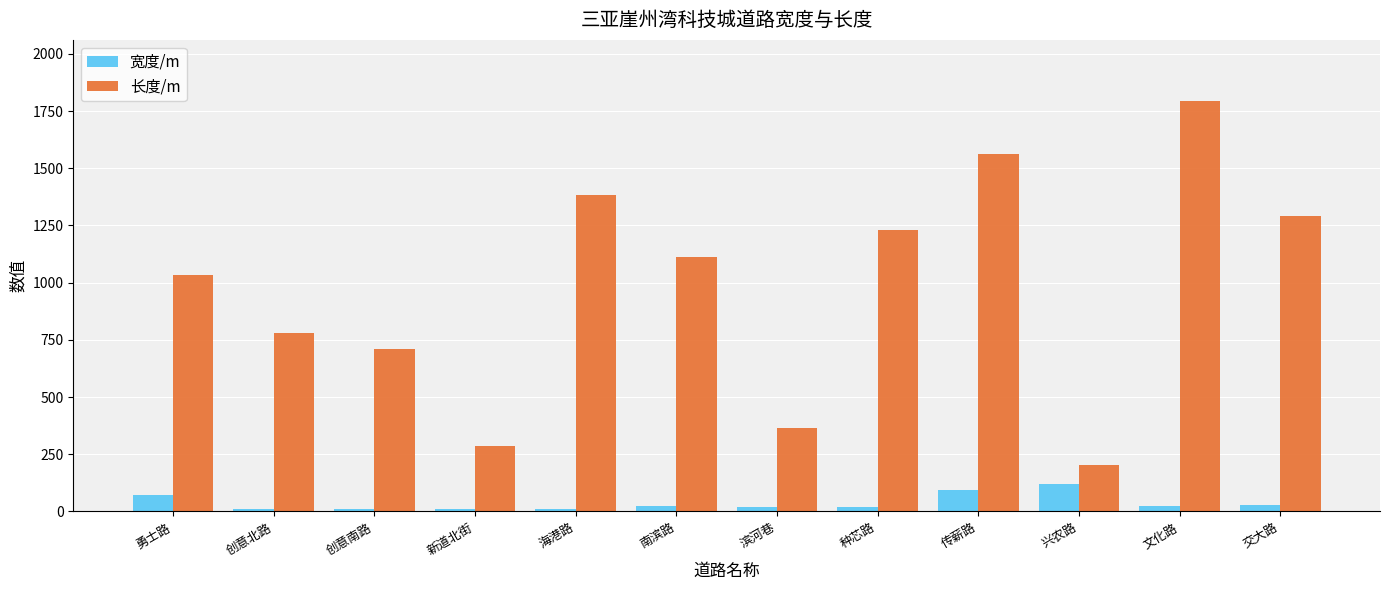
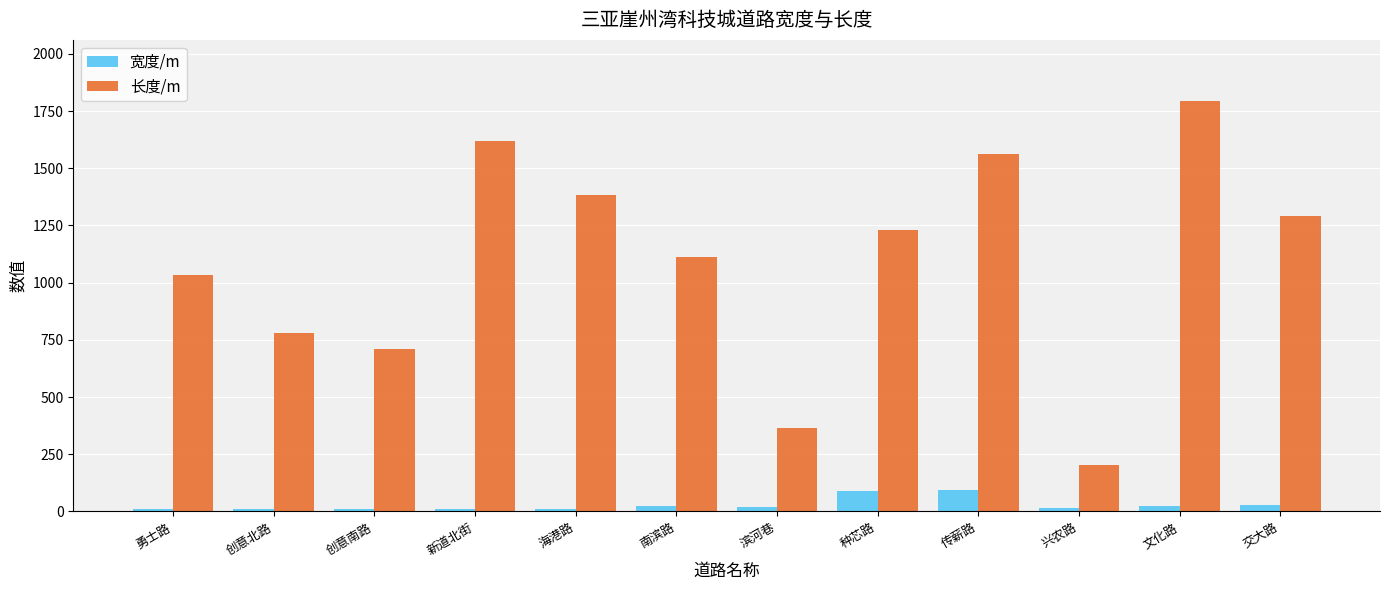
  {
    "宽度/m": {
-     "勇士路": 70,
+     "勇士路": 10,
      "创意北路": 10,
      "新道北街": 10,
      "南滨路": 20,
      "滨河巷": 20,
-     "种芯路": 20,
+     "种芯路": 90,
      "传薪路": 90,
-     "兴农路": 120,
+     "兴农路": 20,
      "文化路": 20,
      "交大路": 30
    },
    "长度/m": {
      "勇士路": 1040,
      "创意北路": 780,
      "创意南路": 710,
-     "新道北街": 290,
+     "新道北街": 1620,
      "海港路": 1380,
      "南滨路": 1110,
      "滨河巷": 360,
      "种芯路": 1230,
      "传薪路": 1560,
      "兴农路": 200,
      "文化路": 1790,
      "交大路": 1290
    }
  }
